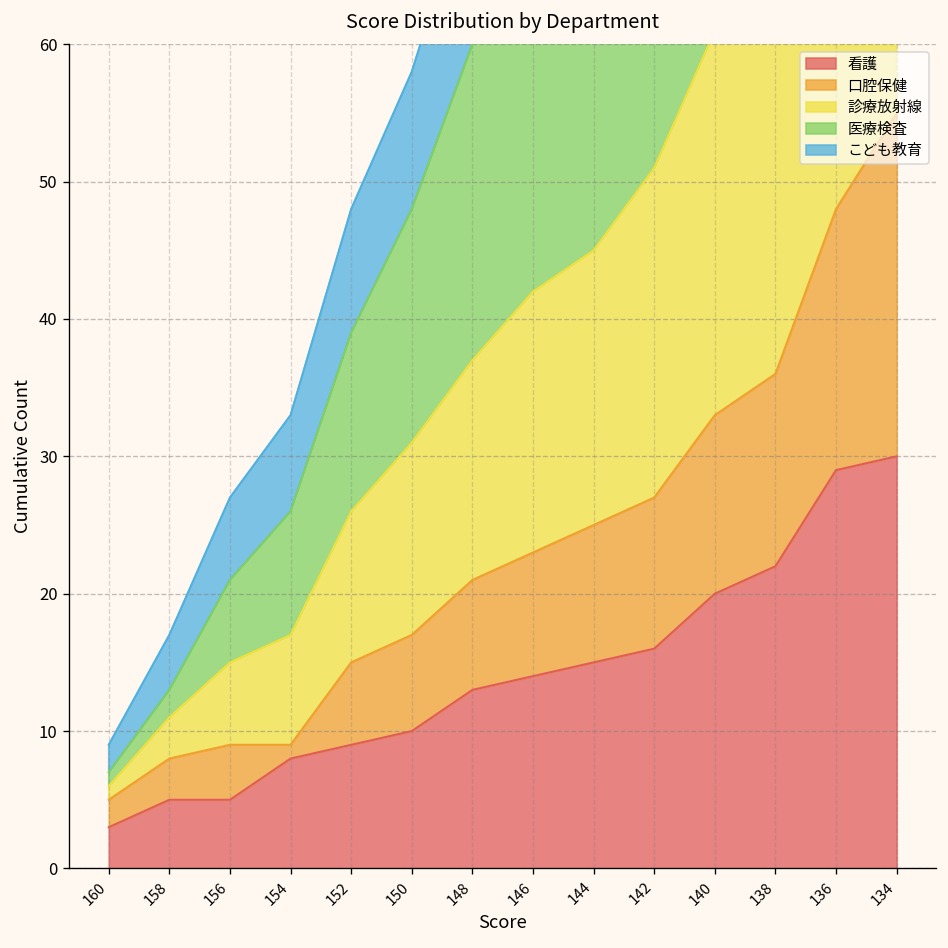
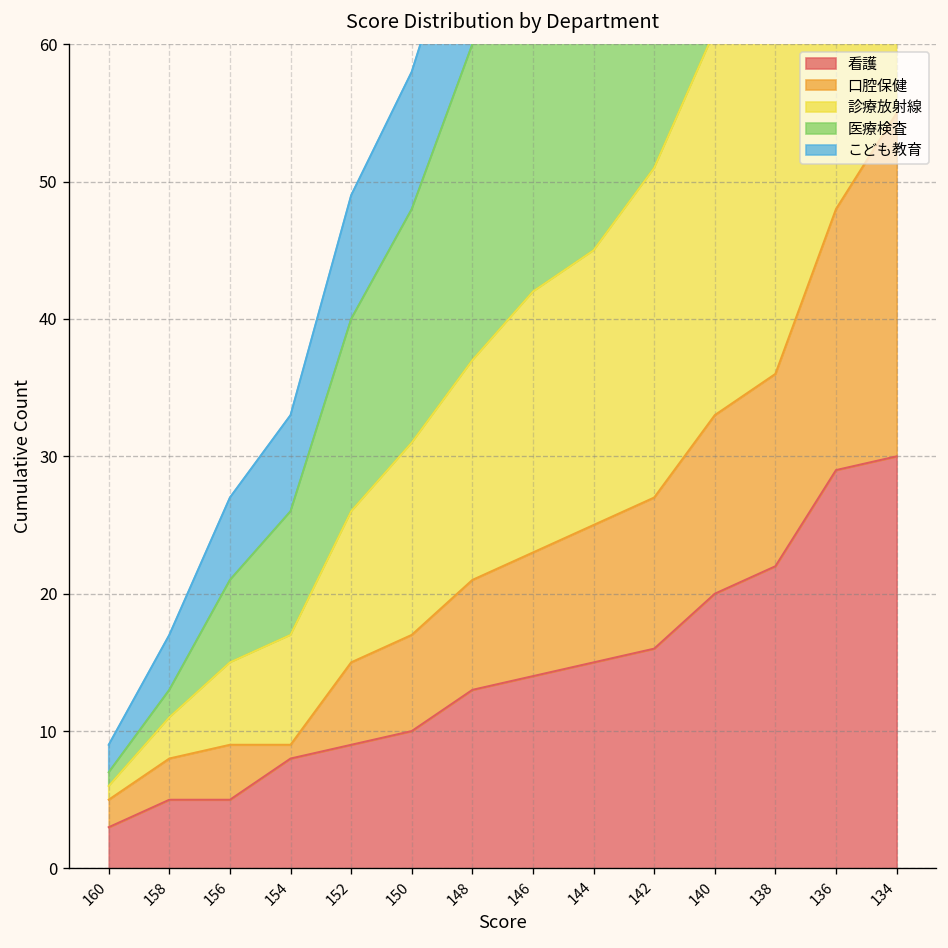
  {
    "看護": {
      "160": 3,
      "158": 5,
      "156": 5,
      "154": 8,
      "152": 9,
      "150": 10,
      "148": 13,
      "146": 14,
      "144": 15,
      "142": 16,
      "140": 20,
      "138": 22,
      "136": 29,
      "134": 30
    },
    "口腔保健": {
      "160": 2,
      "158": 3,
      "156": 4,
      "154": 1,
      "152": 6,
      "150": 7,
      "148": 8,
      "146": 9,
      "144": 10,
      "142": 11,
      "140": 13,
      "138": 14,
      "136": 19
    },
    "診療放射線": {
      "160": 1,
      "158": 3,
      "156": 6,
      "154": 8,
      "152": 11,
      "150": 14,
      "148": 16,
      "146": 19,
      "144": 20,
      "142": 24
    },
    "医療検査": {
      "160": 1,
      "158": 2,
      "156": 6,
      "154": 9,
-     "152": 13,
+     "152": 14,
      "150": 17,
      "148": 23
    },
    "こども教育": {
      "160": 2,
      "158": 4,
      "156": 6,
      "154": 7,
      "152": 9,
      "150": 10
    }
  }
